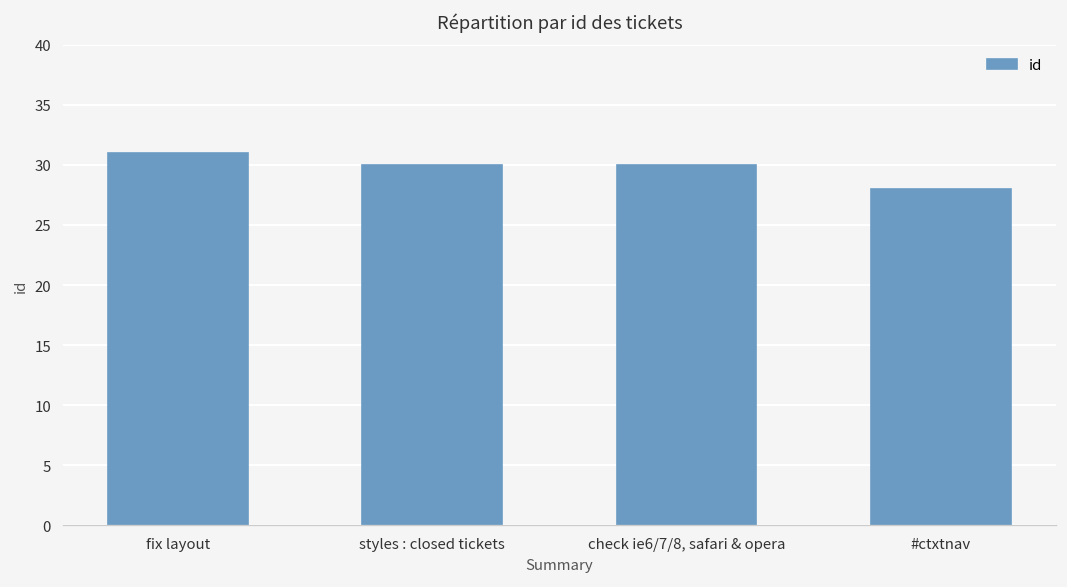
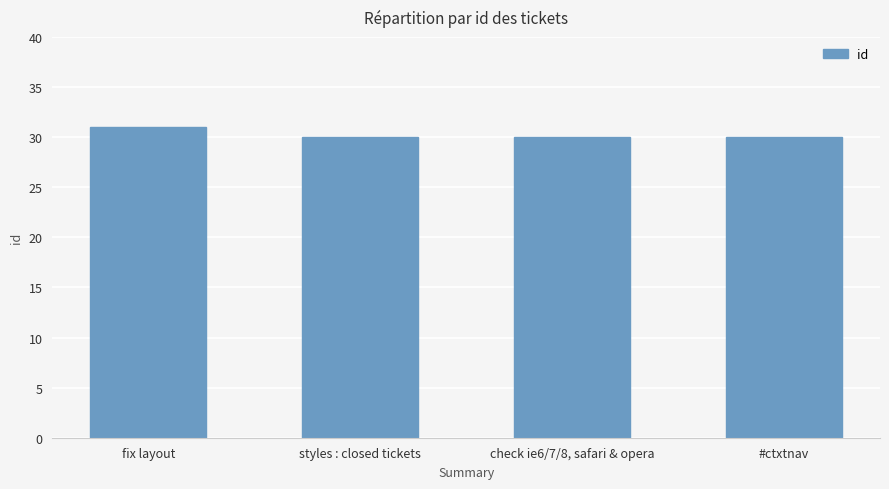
  {
    "fix layout": 31,
    "styles : closed tickets": 30,
    "check ie6/7/8, safari & opera": 30,
-   "#ctxtnav": 28
+   "#ctxtnav": 30
  }
